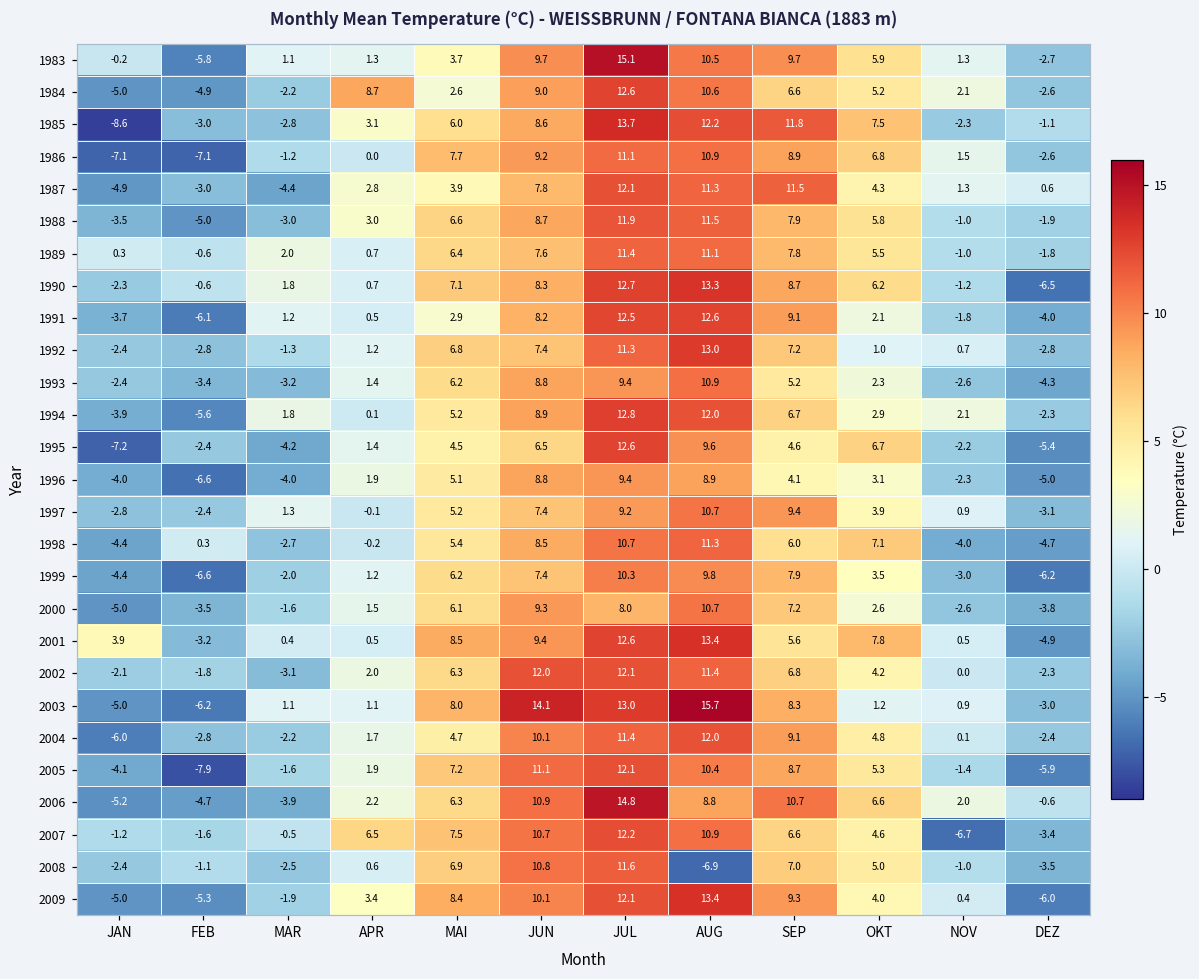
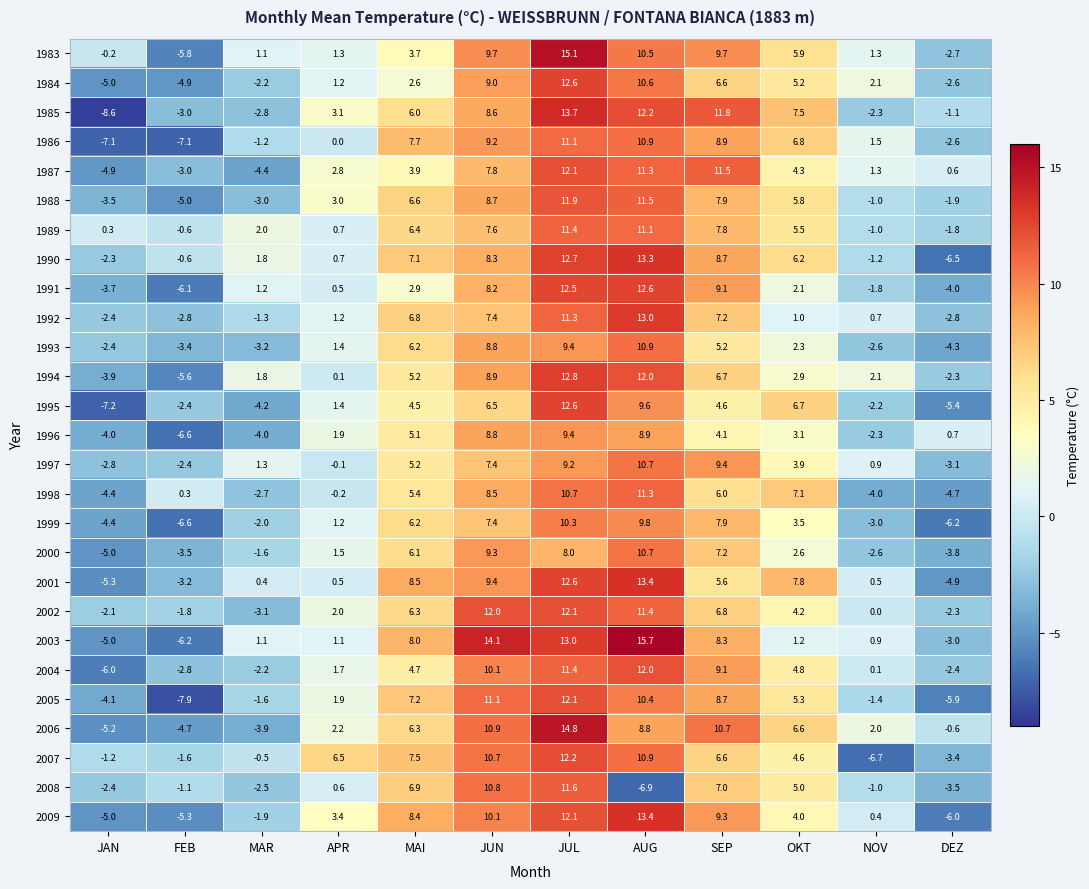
  {
    "1984": {
      "JAN": -5.0,
      "FEB": -4.9,
      "MAR": -2.2,
-     "APR": 8.7,
+     "APR": 1.2,
      "MAI": 2.6,
      "JUN": 9.0,
      "JUL": 12.6,
      "AUG": 10.6,
      "SEP": 6.6,
      "OKT": 5.2,
      "NOV": 2.1,
      "DEZ": -2.6
    },
    "1996": {
      "JAN": -4.0,
      "FEB": -6.6,
      "MAR": -4.0,
      "APR": 1.9,
      "MAI": 5.1,
      "JUN": 8.8,
      "JUL": 9.4,
      "AUG": 8.9,
      "SEP": 4.1,
      "OKT": 3.1,
      "NOV": -2.3,
-     "DEZ": -5.0
+     "DEZ": 0.7
    },
    "2001": {
-     "JAN": 3.9,
+     "JAN": -5.3,
      "FEB": -3.2,
      "MAR": 0.4,
      "APR": 0.5,
      "MAI": 8.5,
      "JUN": 9.4,
      "JUL": 12.6,
      "AUG": 13.4,
      "SEP": 5.6,
      "OKT": 7.8,
      "NOV": 0.5,
      "DEZ": -4.9
    }
  }
